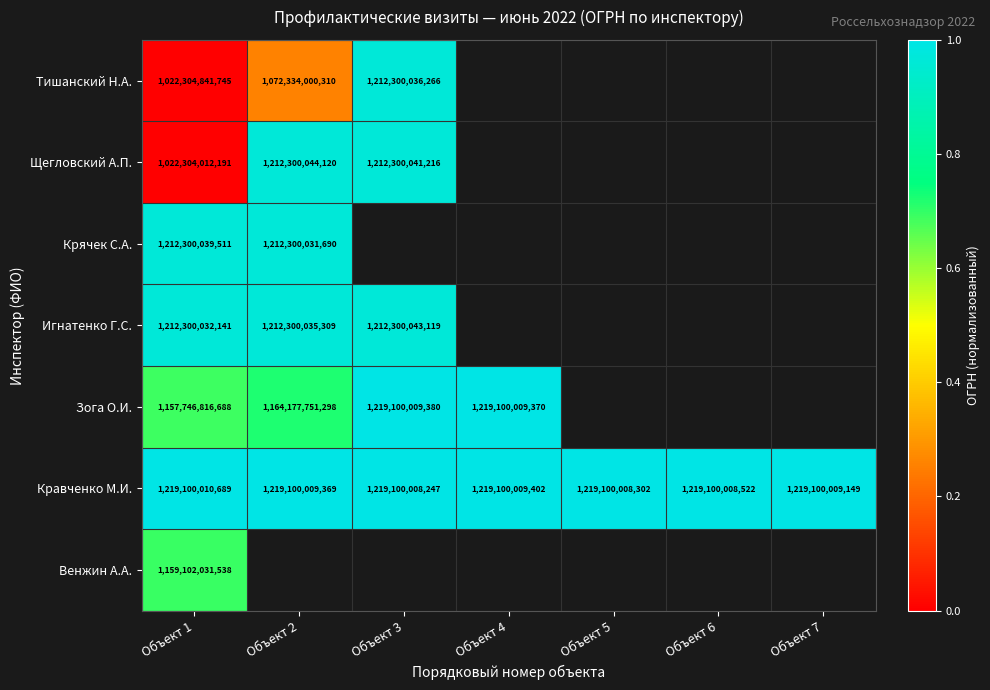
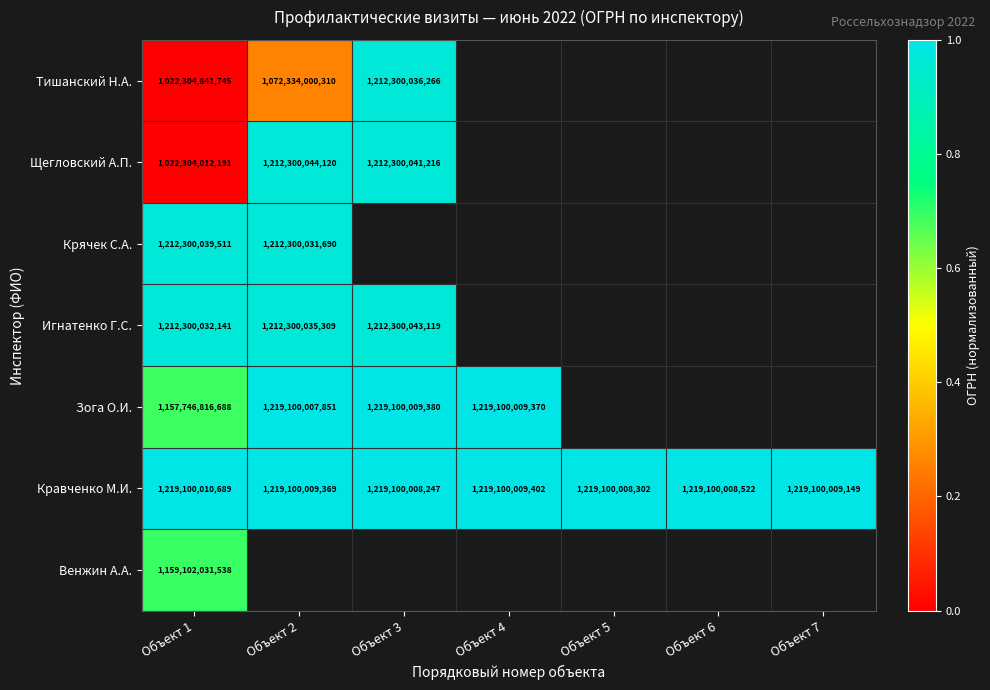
  {
    "Тишанский Н.А.": {
      "Объект 1": "1,022,304,841,745",
      "Объект 2": "1,072,334,000,310",
      "Объект 3": "1,212,300,036,266"
    },
    "Щегловский А.П.": {
      "Объект 1": "1,022,304,012,191",
      "Объект 2": "1,212,300,044,120",
      "Объект 3": "1,212,300,041,216"
    },
    "Крячек С.А.": {
      "Объект 1": "1,212,300,039,511",
      "Объект 2": "1,212,300,031,690"
    },
    "Игнатенко Г.С.": {
      "Объект 1": "1,212,300,032,141",
      "Объект 2": "1,212,300,035,309",
      "Объект 3": "1,212,300,043,119"
    },
    "Зога О.И.": {
      "Объект 1": "1,157,746,816,688",
-     "Объект 2": "1,164,177,751,298",
+     "Объект 2": "1,219,100,007,851",
      "Объект 3": "1,219,100,009,380",
      "Объект 4": "1,219,100,009,370"
    },
    "Кравченко М.И.": {
      "Объект 1": "1,219,100,010,689",
      "Объект 2": "1,219,100,009,369",
      "Объект 3": "1,219,100,008,247",
      "Объект 4": "1,219,100,009,402",
      "Объект 5": "1,219,100,008,302",
      "Объект 6": "1,219,100,008,522",
      "Объект 7": "1,219,100,009,149"
    },
    "Венжин А.А.": {
      "Объект 1": "1,159,102,031,538"
    }
  }
